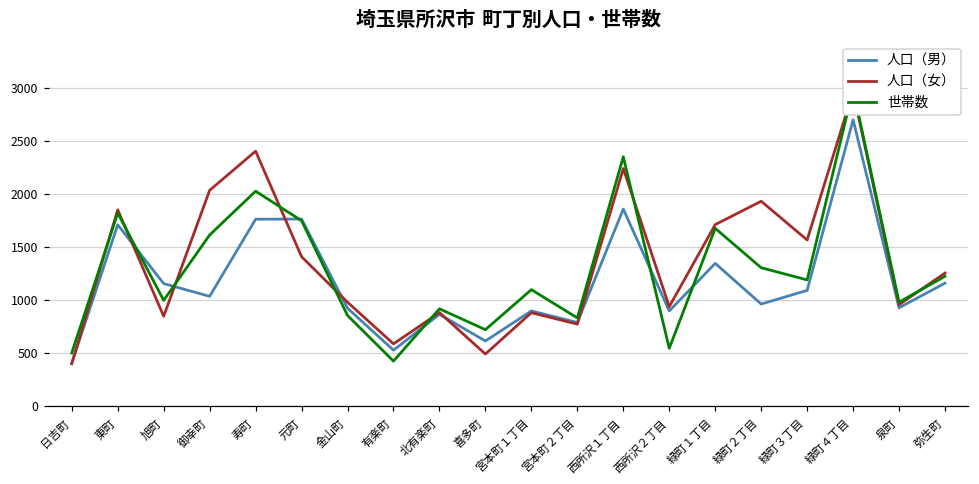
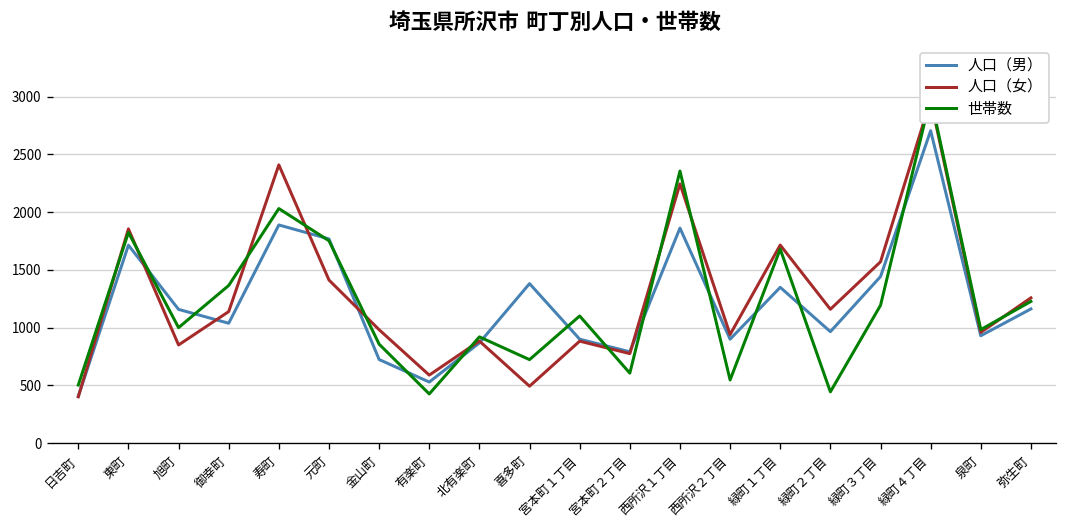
  {
    "人口（男）": {
      "東町": 1700,
      "旭町": 1200,
      "御幸町": 1000,
-     "寿町": 1800,
-     "金山町": 900,
+     "寿町": 1900,
+     "金山町": 700,
      "有楽町": 500,
-     "喜多町": 600,
+     "喜多町": 1400,
      "西所沢１丁目": 1900,
      "西所沢２丁目": 900,
      "緑町１丁目": 1300,
      "緑町２丁目": 1000,
-     "緑町３丁目": 1100,
+     "緑町３丁目": 1400,
      "緑町４丁目": 2700,
      "泉町": 900,
      "弥生町": 1200
    },
    "人口（女）": {
      "東町": 1900,
      "旭町": 800,
-     "御幸町": 2000,
+     "御幸町": 1100,
      "寿町": 2400,
      "元町": 1400,
      "金山町": 1000,
      "有楽町": 600,
      "喜多町": 500,
      "西所沢１丁目": 2200,
      "西所沢２丁目": 900,
      "緑町１丁目": 1700,
-     "緑町２丁目": 1900,
+     "緑町２丁目": 1200,
      "緑町３丁目": 1600,
      "弥生町": 1300
    },
    "世帯数": {
      "日吉町": 500,
      "東町": 1800,
      "旭町": 1000,
-     "御幸町": 1600,
+     "御幸町": 1400,
      "寿町": 2000,
      "金山町": 900,
      "有楽町": 400,
      "北有楽町": 900,
      "喜多町": 700,
      "宮本町１丁目": 1100,
-     "宮本町２丁目": 800,
+     "宮本町２丁目": 600,
      "西所沢１丁目": 2400,
      "西所沢２丁目": 500,
      "緑町１丁目": 1700,
-     "緑町２丁目": 1300,
+     "緑町２丁目": 400,
      "緑町３丁目": 1200,
      "弥生町": 1200
    }
  }
